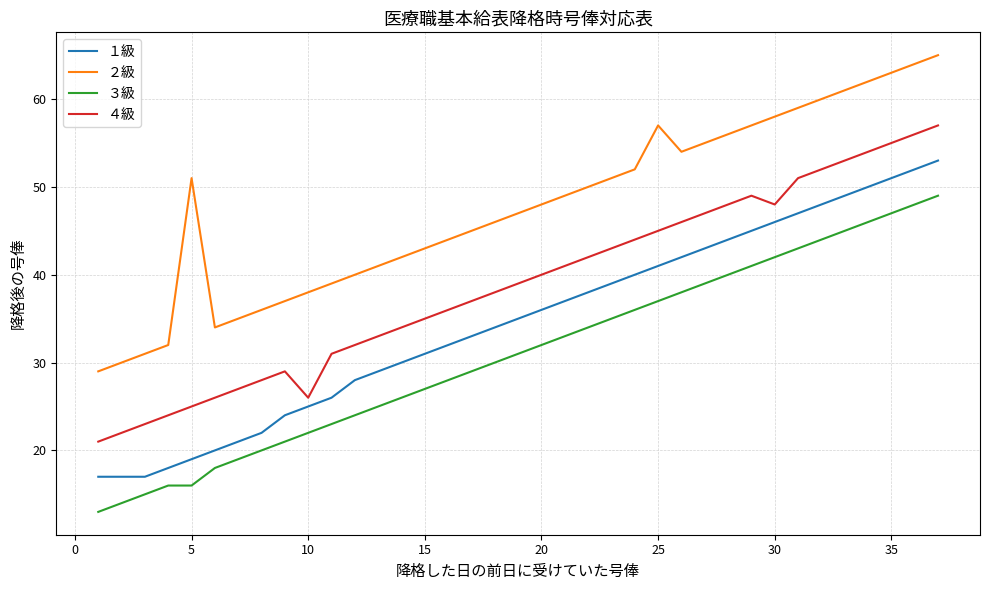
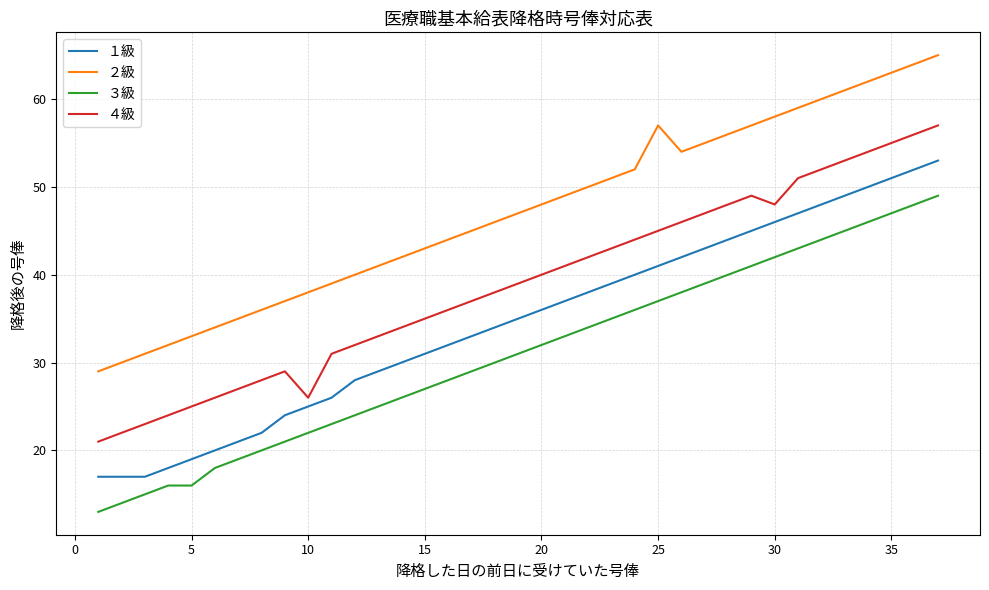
  {
    "１級": {
      "5": 19,
      "10": 25,
      "15": 31,
      "20": 36,
      "25": 41,
      "30": 46,
      "35": 51
    },
    "２級": {
-     "5": 51,
+     "5": 33,
      "10": 38,
      "15": 43,
      "20": 48,
      "25": 57,
      "30": 58,
      "35": 63
    },
    "３級": {
      "5": 16,
      "10": 22,
      "15": 27,
      "20": 32,
      "25": 37,
      "30": 42,
      "35": 47
    },
    "４級": {
      "5": 25,
      "10": 26,
      "15": 35,
      "20": 40,
      "25": 45,
      "30": 48,
      "35": 55
    }
  }
